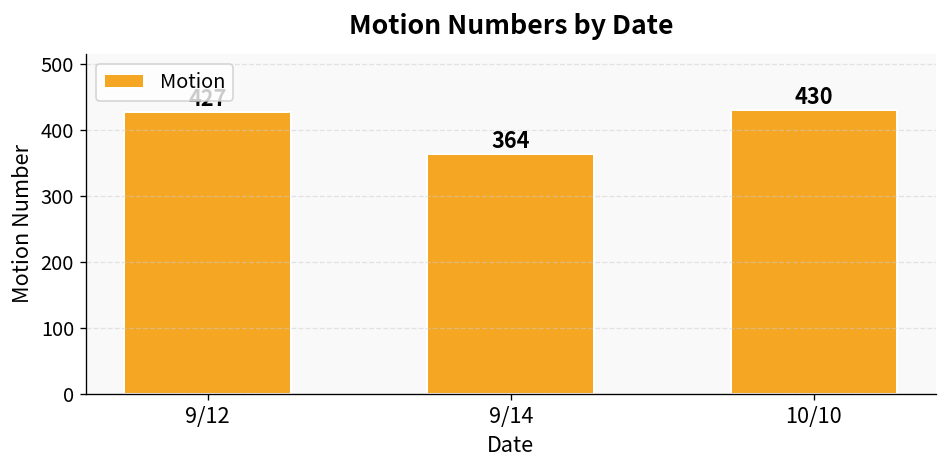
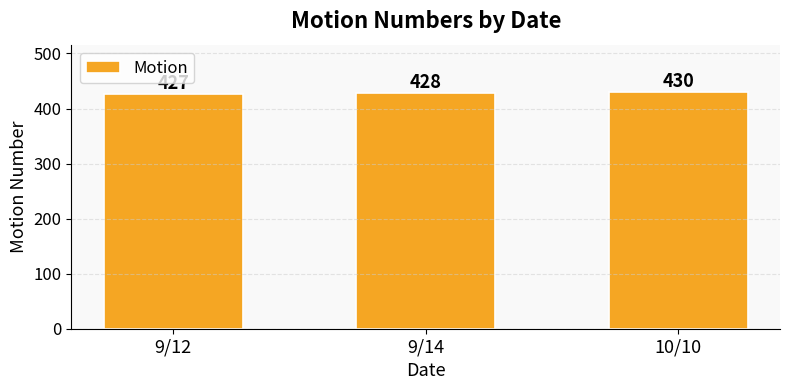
  {
-   "9/14": 364,
+   "9/14": 428,
    "10/10": 430
  }
